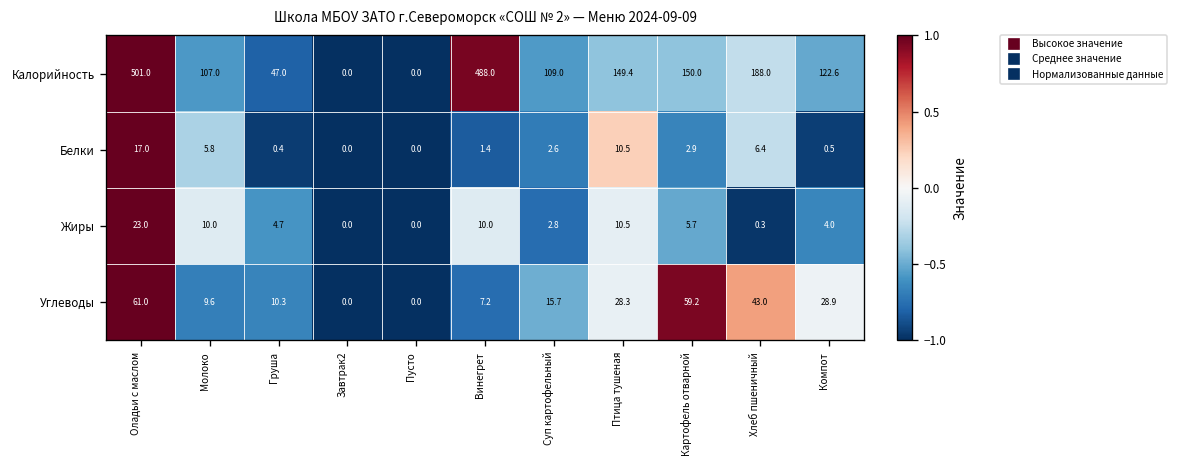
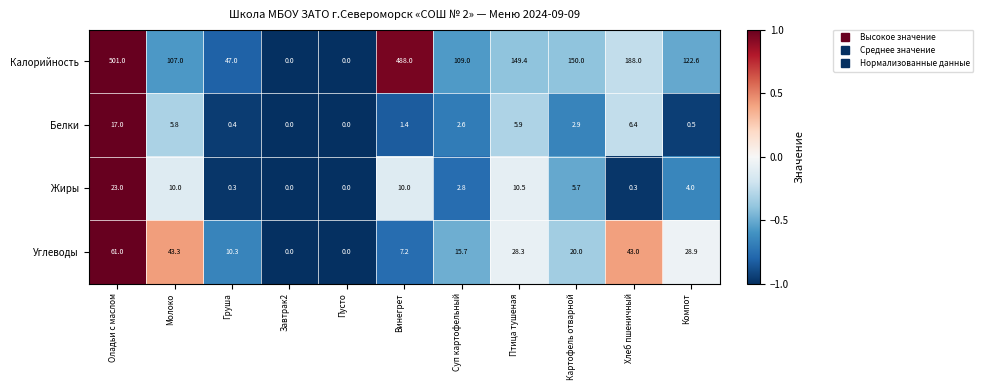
  {
    "Калорийность": {
      "Оладьи с маслом": 501.0,
      "Молоко": 107.0,
      "Груша": 47.0,
      "Завтрак2": 0.0,
      "Пусто": 0.0,
      "Винегрет": 488.0,
      "Суп картофельный": 109.0,
      "Птица тушеная": 149.4,
      "Картофель отварной": 150.0,
      "Хлеб пшеничный": 188.0,
      "Компот": 122.6
    },
    "Белки": {
      "Оладьи с маслом": 17.0,
      "Молоко": 5.8,
      "Груша": 0.4,
      "Завтрак2": 0.0,
      "Пусто": 0.0,
      "Винегрет": 1.4,
      "Суп картофельный": 2.6,
-     "Птица тушеная": 10.5,
+     "Птица тушеная": 5.9,
      "Картофель отварной": 2.9,
      "Хлеб пшеничный": 6.4,
      "Компот": 0.5
    },
    "Жиры": {
      "Оладьи с маслом": 23.0,
      "Молоко": 10.0,
-     "Груша": 4.7,
+     "Груша": 0.3,
      "Завтрак2": 0.0,
      "Пусто": 0.0,
      "Винегрет": 10.0,
      "Суп картофельный": 2.8,
      "Птица тушеная": 10.5,
      "Картофель отварной": 5.7,
      "Хлеб пшеничный": 0.3,
      "Компот": 4.0
    },
    "Углеводы": {
      "Оладьи с маслом": 61.0,
-     "Молоко": 9.6,
+     "Молоко": 43.3,
      "Груша": 10.3,
      "Завтрак2": 0.0,
      "Пусто": 0.0,
      "Винегрет": 7.2,
      "Суп картофельный": 15.7,
      "Птица тушеная": 28.3,
-     "Картофель отварной": 59.2,
+     "Картофель отварной": 20.0,
      "Хлеб пшеничный": 43.0,
      "Компот": 28.9
    }
  }
